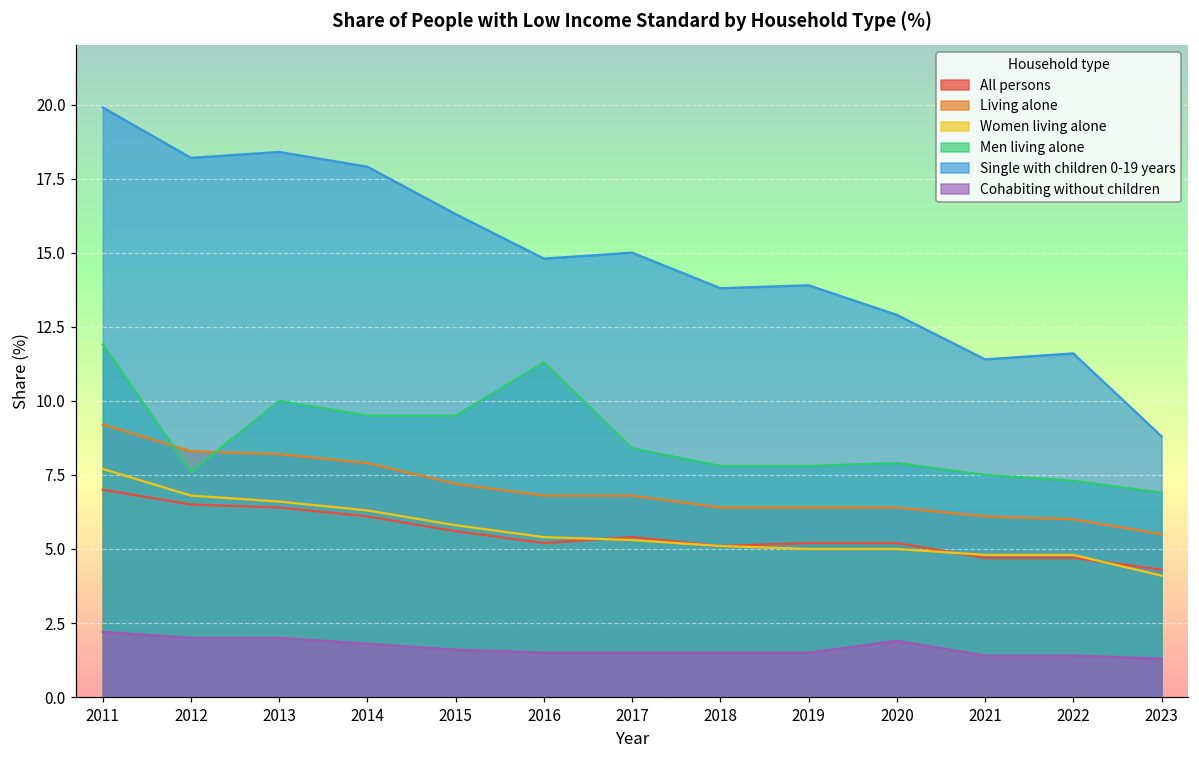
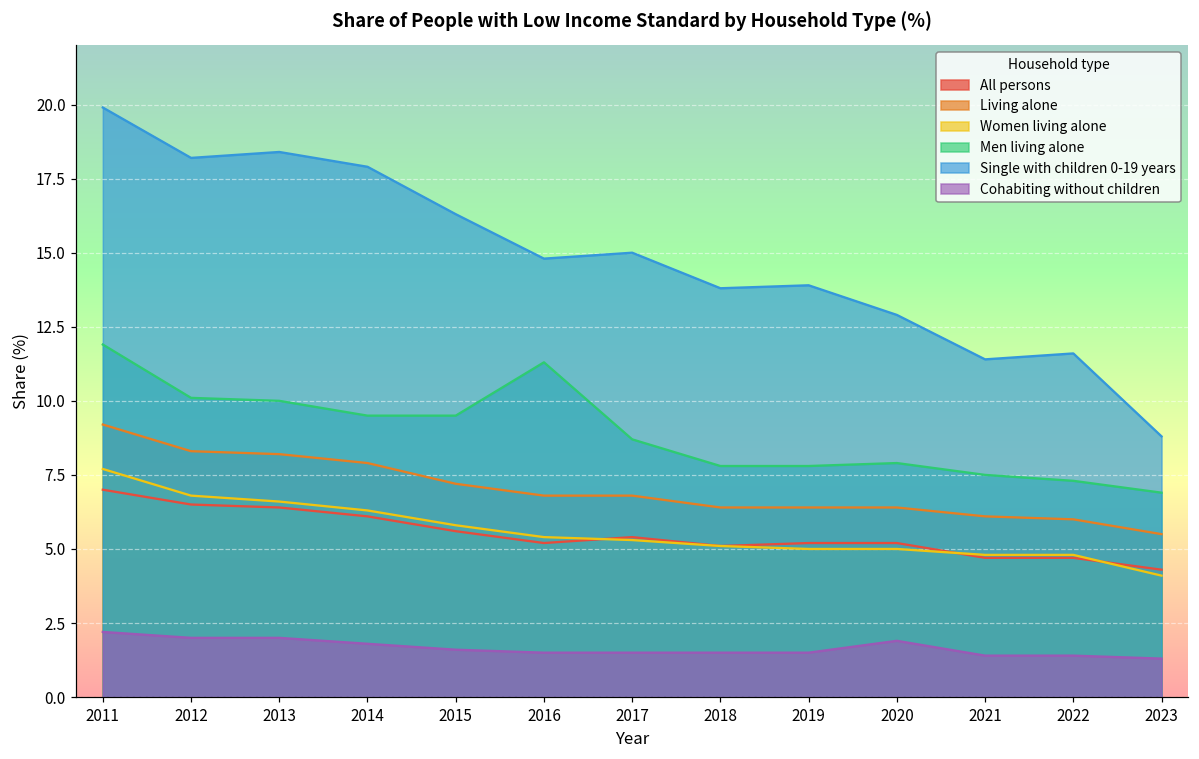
  {
    "Women living alone": {
      "2011": 7.7,
      "2012": 6.8,
      "2013": 6.6,
      "2014": 6.3,
      "2015": 5.8,
      "2016": 5.4,
      "2017": 5.3,
      "2019": 5.0,
      "2020": 5.0,
      "2021": 4.8,
      "2022": 4.8,
      "2023": 4.1
    },
    "Men living alone": {
      "2011": 11.9,
-     "2012": 7.6,
+     "2012": 10.1,
      "2013": 10.0,
      "2014": 9.5,
      "2015": 9.5,
      "2016": 11.3,
-     "2017": 8.4,
+     "2017": 8.7,
      "2018": 7.8,
      "2019": 7.8,
      "2020": 7.9,
      "2021": 7.5,
      "2022": 7.3,
      "2023": 6.9
    },
    "Single with children 0-19 years": {
      "2011": 19.9,
      "2012": 18.2,
      "2013": 18.4,
      "2014": 17.9,
      "2015": 16.3,
      "2016": 14.8,
      "2017": 15.0,
      "2018": 13.8,
      "2019": 13.9,
      "2020": 12.9,
      "2021": 11.4,
      "2022": 11.6,
      "2023": 8.8
    },
    "Cohabiting without children": {
      "2011": 2.2,
      "2012": 2.0,
      "2013": 2.0,
      "2014": 1.8,
      "2015": 1.6,
      "2016": 1.5,
      "2017": 1.5,
      "2018": 1.5,
      "2019": 1.5,
      "2020": 1.9,
      "2021": 1.4,
      "2022": 1.4,
      "2023": 1.3
    }
  }
